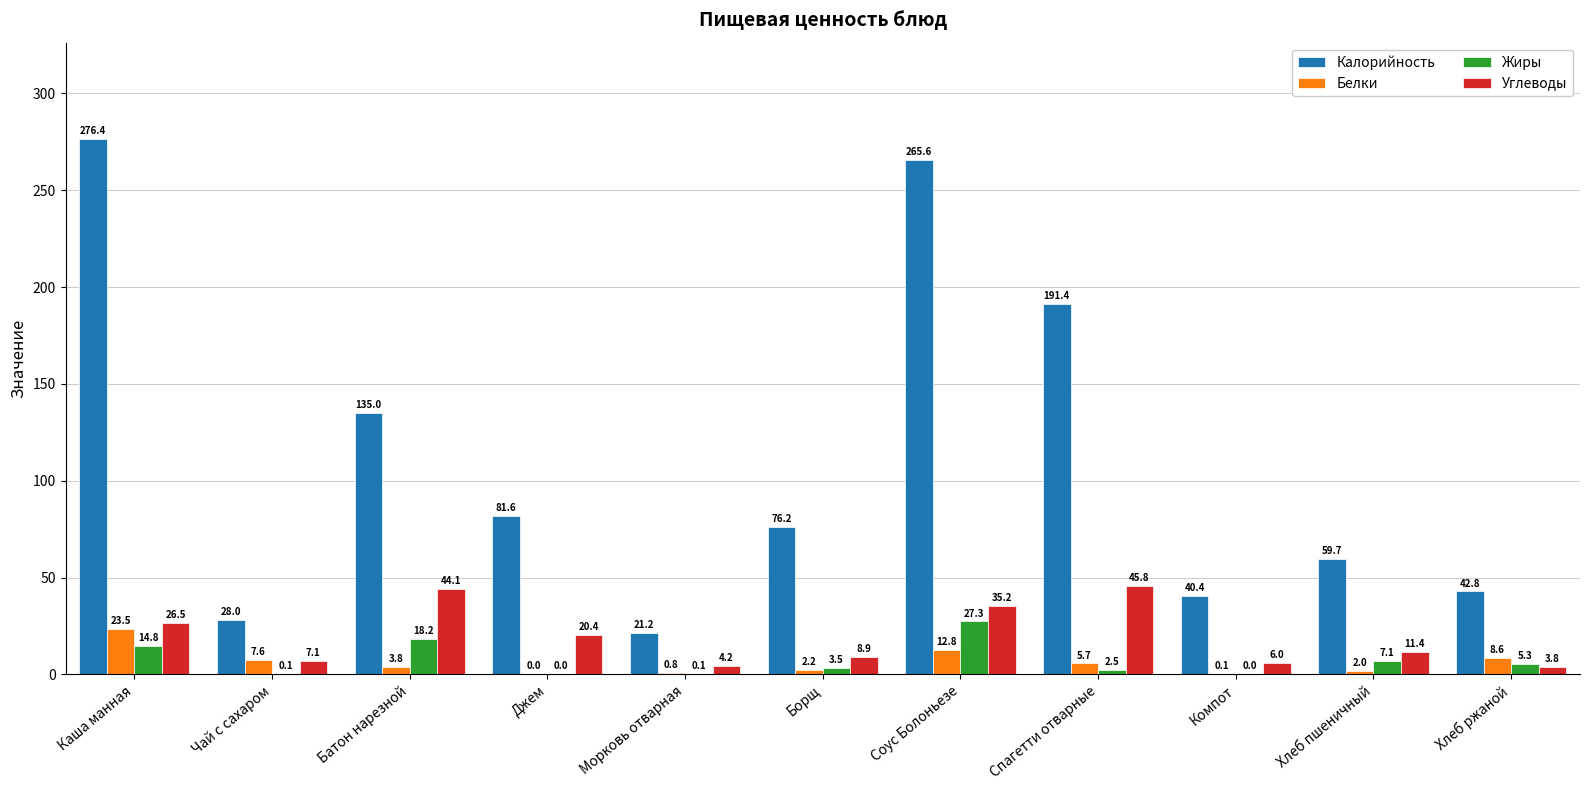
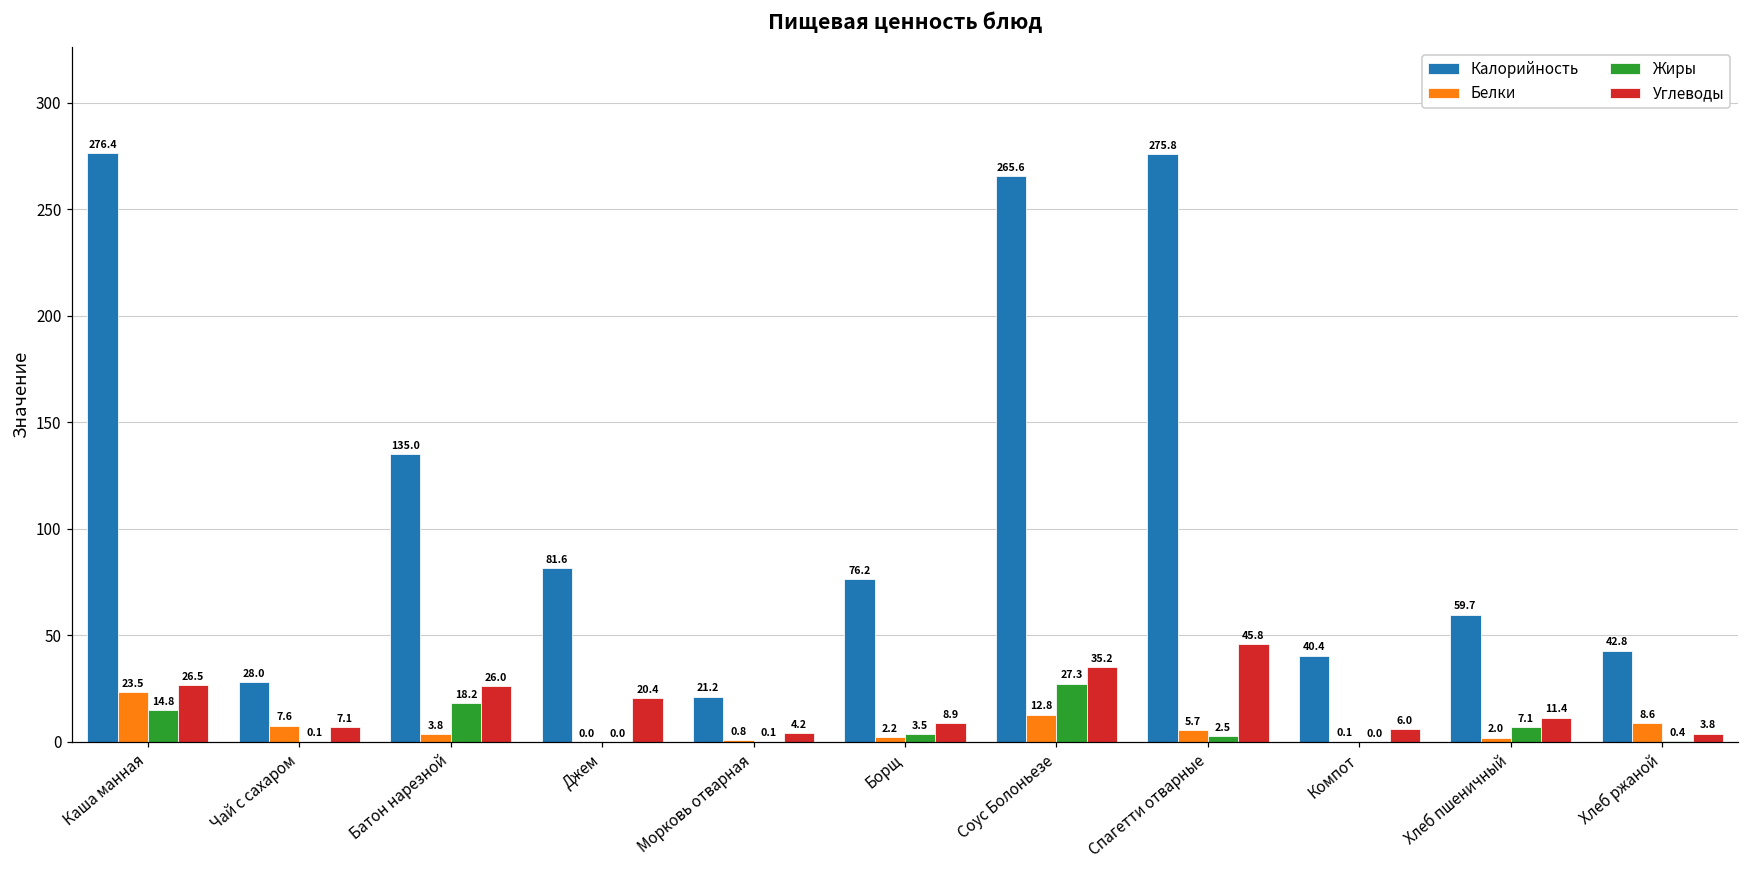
  {
    "Калорийность": {
      "Каша манная": 276.4,
      "Чай с сахаром": 28.0,
      "Батон нарезной": 135.0,
      "Джем": 81.6,
      "Морковь отварная": 21.2,
      "Борщ": 76.2,
      "Соус Болоньезе": 265.6,
-     "Спагетти отварные": 191.4,
+     "Спагетти отварные": 275.8,
      "Компот": 40.4,
      "Хлеб пшеничный": 59.7,
      "Хлеб ржаной": 42.8
    },
    "Белки": {
      "Каша манная": 23.5,
      "Чай с сахаром": 7.6,
      "Батон нарезной": 3.8,
      "Джем": 0.0,
      "Морковь отварная": 0.8,
      "Борщ": 2.2,
      "Соус Болоньезе": 12.8,
      "Спагетти отварные": 5.7,
      "Компот": 0.1,
      "Хлеб пшеничный": 2.0,
      "Хлеб ржаной": 8.6
    },
    "Жиры": {
      "Каша манная": 14.8,
      "Чай с сахаром": 0.1,
      "Батон нарезной": 18.2,
      "Джем": 0.0,
      "Морковь отварная": 0.1,
      "Борщ": 3.5,
      "Соус Болоньезе": 27.3,
      "Спагетти отварные": 2.5,
      "Компот": 0.0,
      "Хлеб пшеничный": 7.1,
-     "Хлеб ржаной": 5.3
+     "Хлеб ржаной": 0.4
    },
    "Углеводы": {
      "Каша манная": 26.5,
      "Чай с сахаром": 7.1,
-     "Батон нарезной": 44.1,
+     "Батон нарезной": 26.0,
      "Джем": 20.4,
      "Морковь отварная": 4.2,
      "Борщ": 8.9,
      "Соус Болоньезе": 35.2,
      "Спагетти отварные": 45.8,
      "Компот": 6.0,
      "Хлеб пшеничный": 11.4,
      "Хлеб ржаной": 3.8
    }
  }
